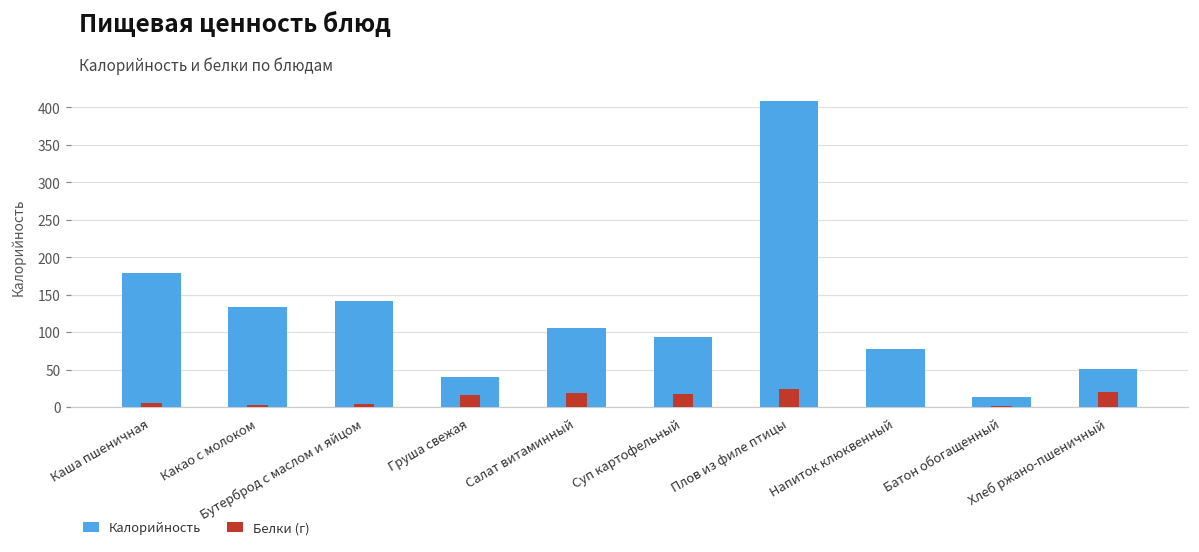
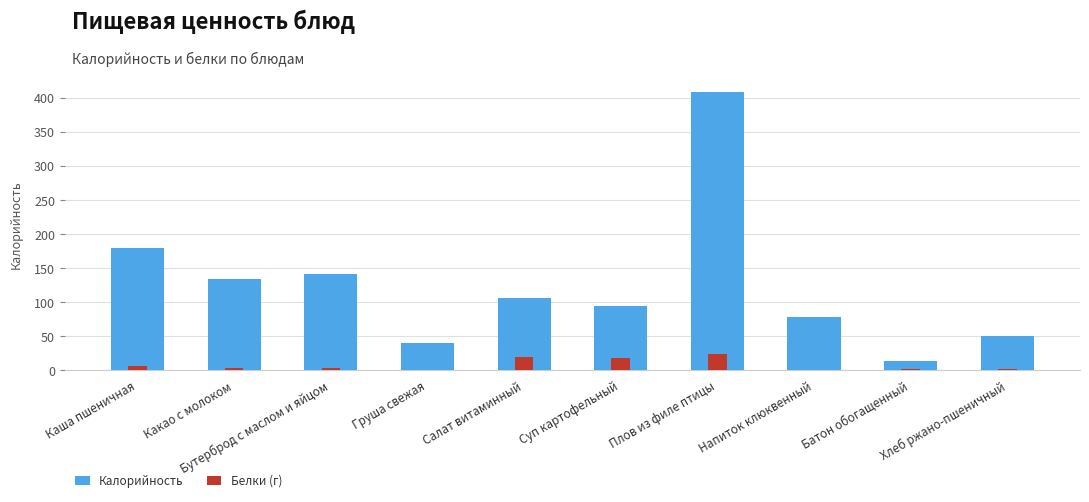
  {
    "Калорийность": {
      "Каша пшеничная": 180,
      "Какао с молоком": 130,
      "Бутерброд с маслом и яйцом": 140,
      "Груша свежая": 40,
      "Салат витаминный": 110,
      "Суп картофельный": 90,
      "Плов из филе птицы": 410,
      "Напиток клюквенный": 80,
      "Батон обогащенный": 10,
      "Хлеб ржано-пшеничный": 50
    },
    "Белки (г)": {
-     "Груша свежая": 20,
-     "Хлеб ржано-пшеничный": 20
+     "Груша свежая": 0,
+     "Хлеб ржано-пшеничный": 0
    }
  }
